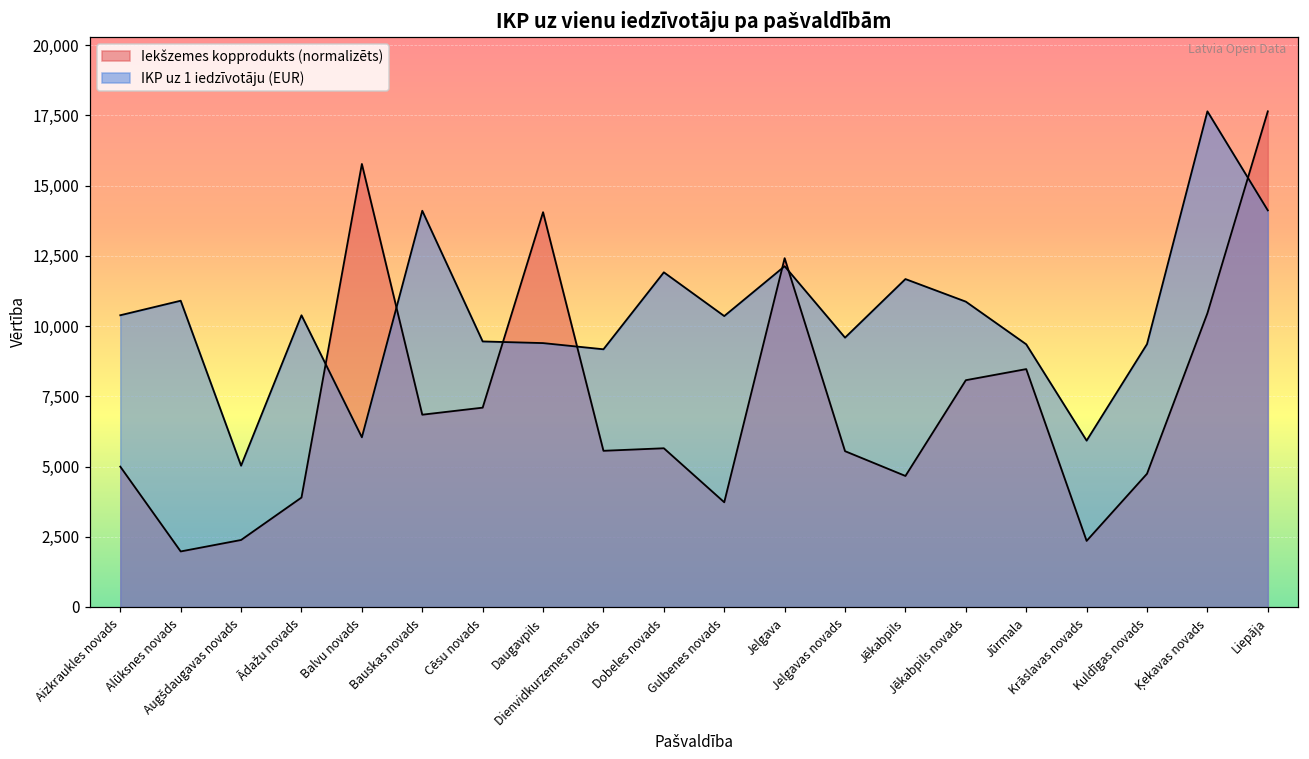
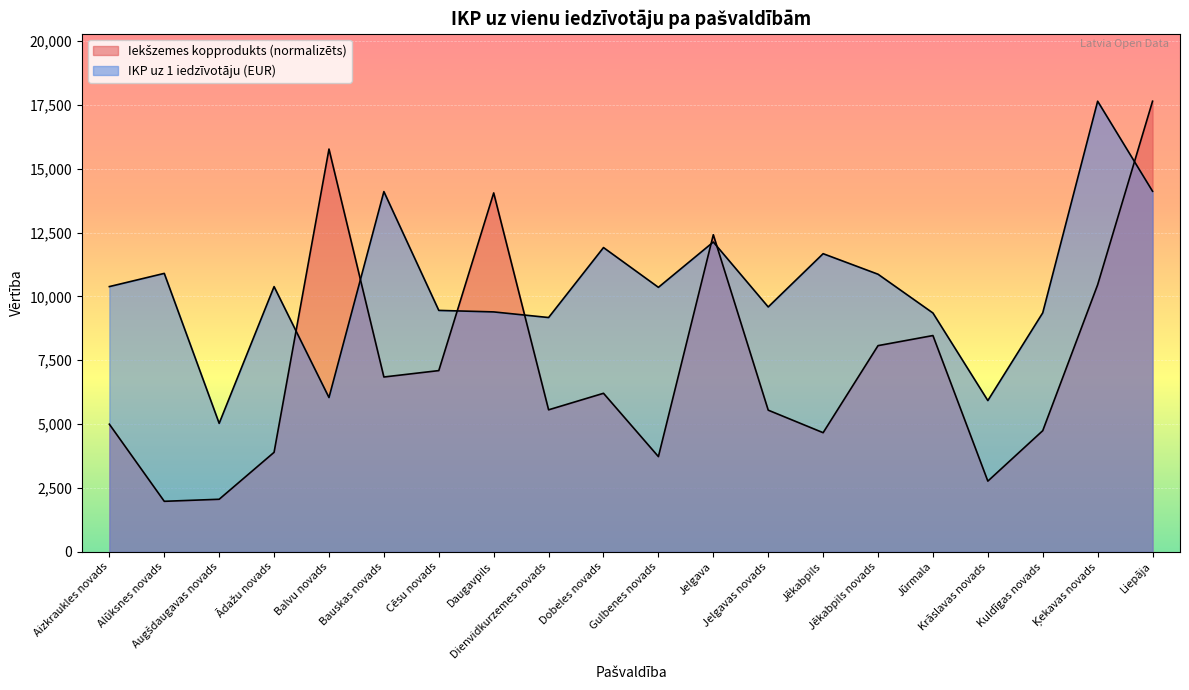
  {
    "Iekšzemes kopprodukts (normalizēts)": {
      "Aizkraukles novads": "5,000",
      "Alūksnes novads": "2,000",
-     "Augšdaugavas novads": "2,400",
+     "Augšdaugavas novads": "2,100",
      "Ādažu novads": "3,900",
      "Balvu novads": "15,800",
      "Bauskas novads": "6,800",
      "Cēsu novads": "7,100",
      "Daugavpils": "14,100",
      "Dienvidkurzemes novads": "5,600",
-     "Dobeles novads": "5,600",
+     "Dobeles novads": "6,200",
      "Gulbenes novads": "3,700",
      "Jelgava": "12,400",
      "Jelgavas novads": "5,500",
      "Jēkabpils": "4,700",
      "Jēkabpils novads": "8,100",
      "Jūrmala": "8,500",
-     "Krāslavas novads": "2,400",
+     "Krāslavas novads": "2,800",
      "Kuldīgas novads": "4,700",
      "Ķekavas novads": "10,500",
      "Liepāja": "17,600"
    },
    "IKP uz 1 iedzīvotāju (EUR)": {
      "Aizkraukles novads": "10,400",
      "Alūksnes novads": "10,900",
      "Augšdaugavas novads": "5,000",
      "Ādažu novads": "10,400",
      "Balvu novads": "6,000",
      "Bauskas novads": "14,100",
      "Cēsu novads": "9,500",
      "Daugavpils": "9,400",
      "Dienvidkurzemes novads": "9,200",
      "Dobeles novads": "11,900",
      "Gulbenes novads": "10,400",
      "Jelgava": "12,100",
      "Jelgavas novads": "9,600",
      "Jēkabpils": "11,700",
      "Jēkabpils novads": "10,900",
      "Jūrmala": "9,300",
      "Krāslavas novads": "5,900",
      "Kuldīgas novads": "9,400",
      "Ķekavas novads": "17,600",
      "Liepāja": "14,100"
    }
  }
